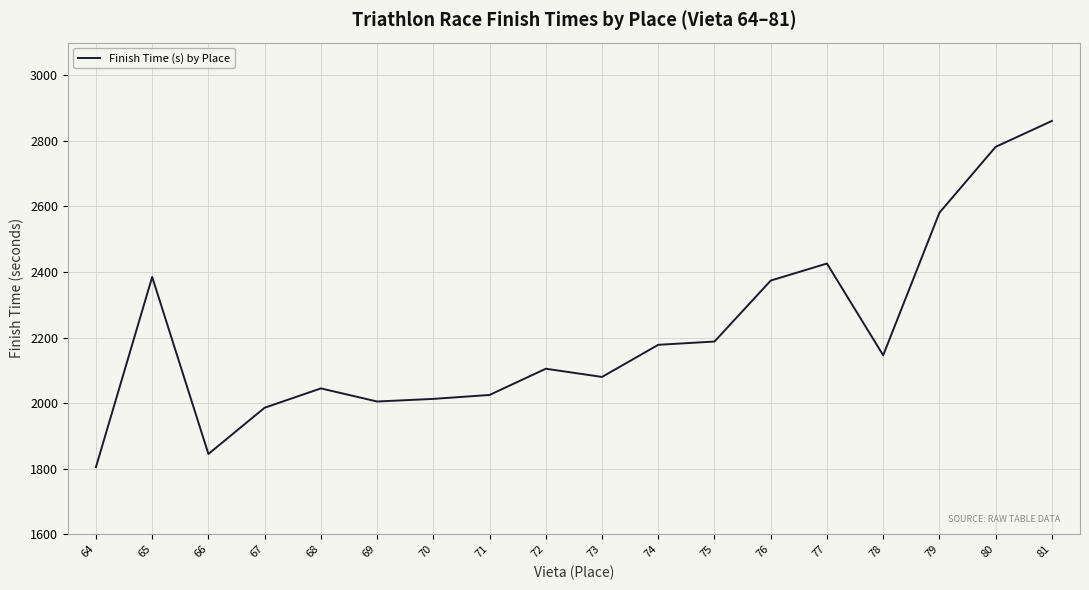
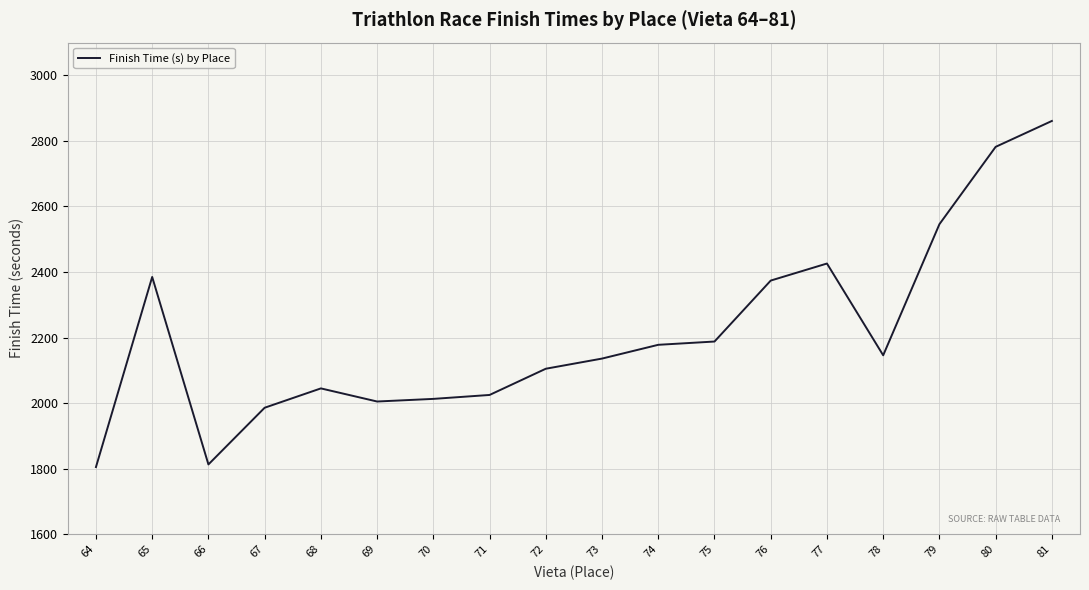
  {
    "64": 1810,
    "65": 2390,
-   "66": 1850,
+   "66": 1810,
    "67": 1990,
    "68": 2050,
    "69": 2010,
    "70": 2010,
    "71": 2030,
    "72": 2110,
-   "73": 2080,
+   "73": 2140,
    "74": 2180,
    "75": 2190,
    "76": 2370,
    "77": 2430,
    "78": 2150,
-   "79": 2580,
+   "79": 2550,
    "80": 2780,
    "81": 2860
  }
